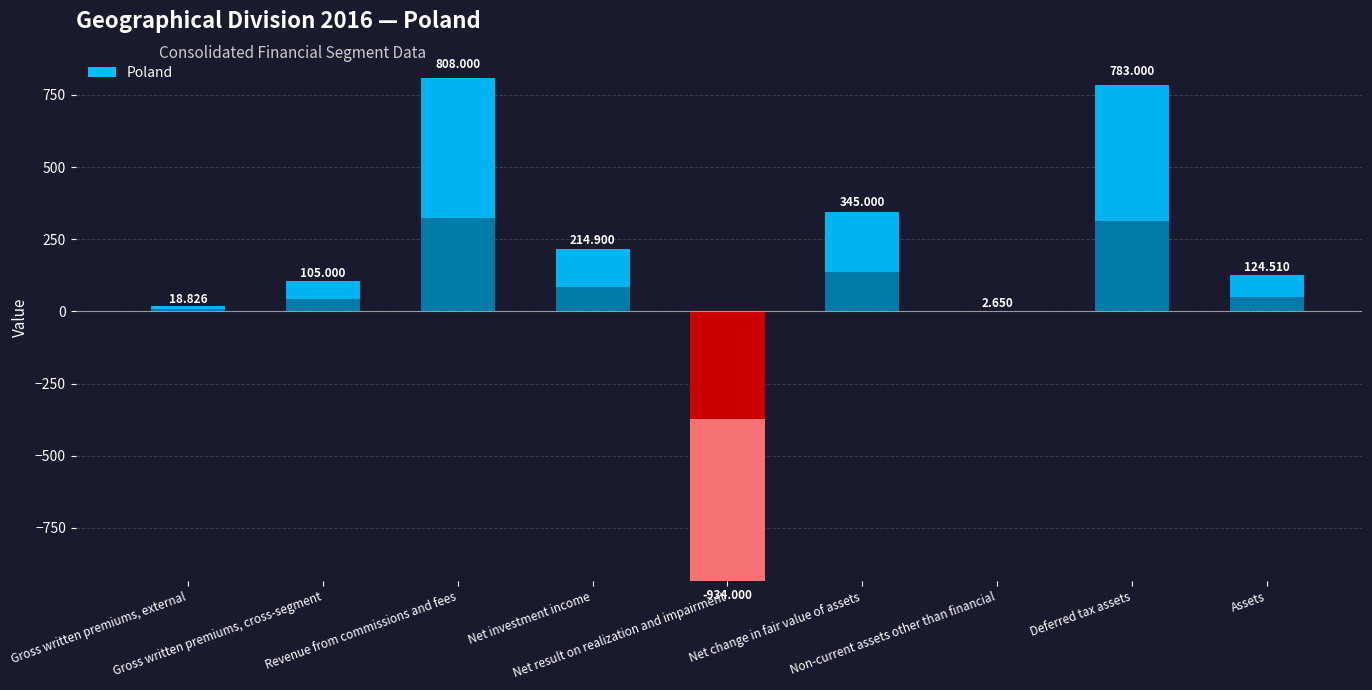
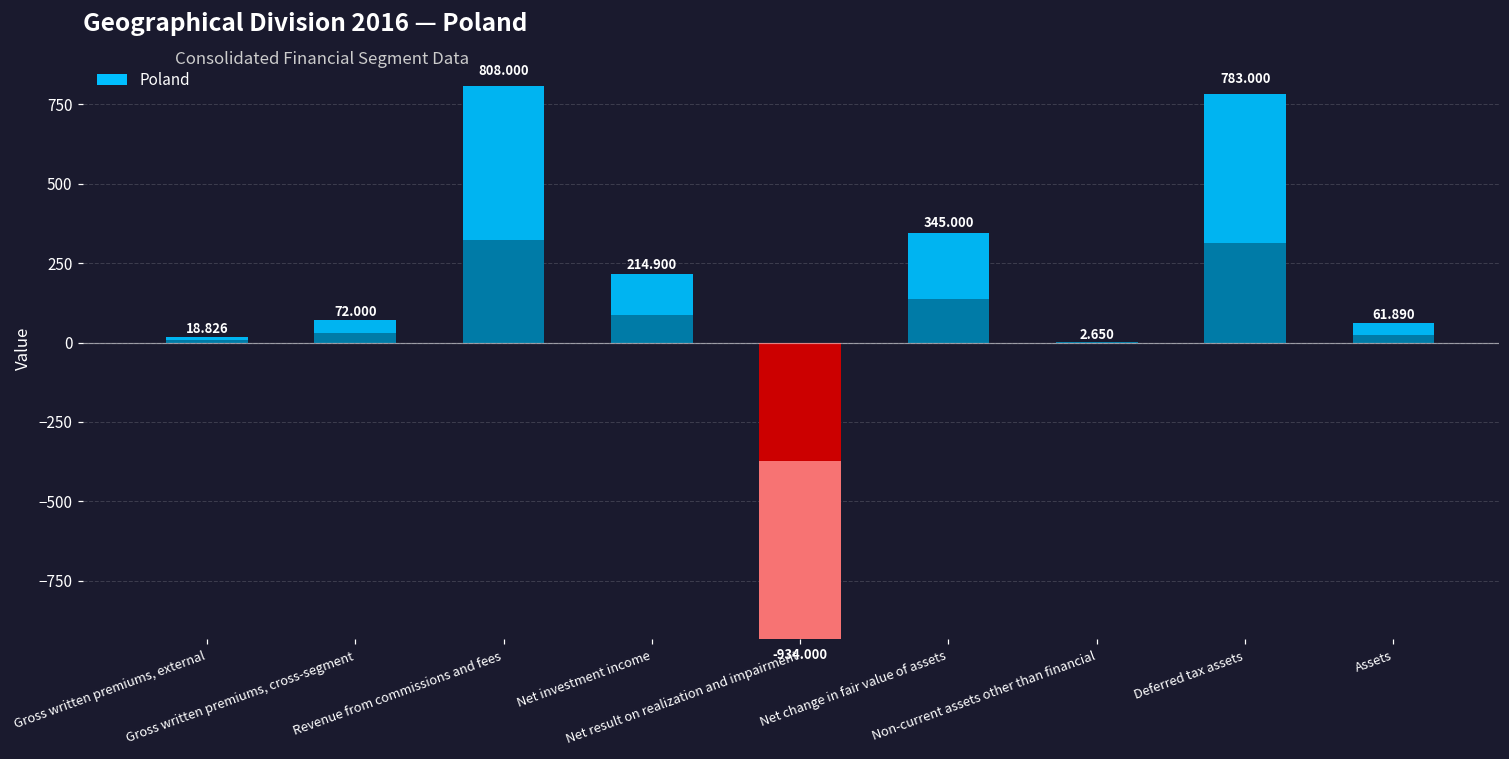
  {
-   "Gross written premiums, cross-segment": 105.000,
+   "Gross written premiums, cross-segment": 72.000,
    "Revenue from commissions and fees": 808.000,
    "Net investment income": 214.900,
    "Net change in fair value of assets": 345.000,
    "Non-current assets other than financial": 2.650,
    "Deferred tax assets": 783.000,
-   "Assets": 124.510
+   "Assets": 61.890
  }
